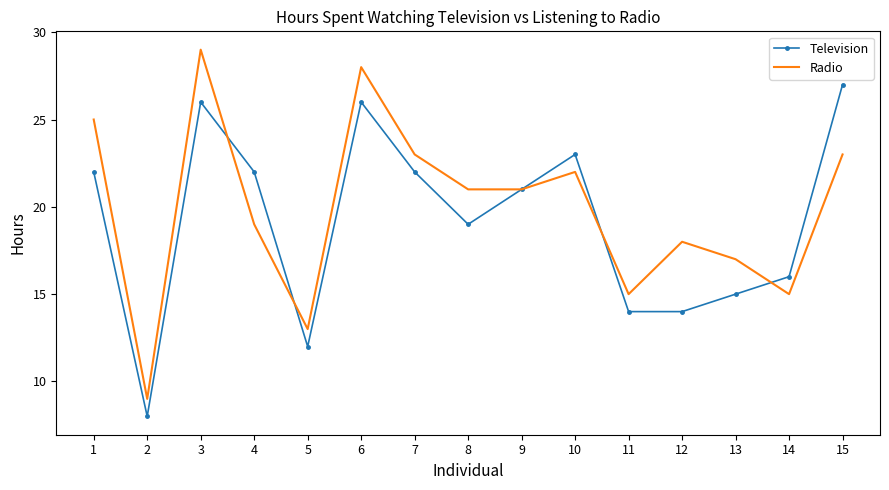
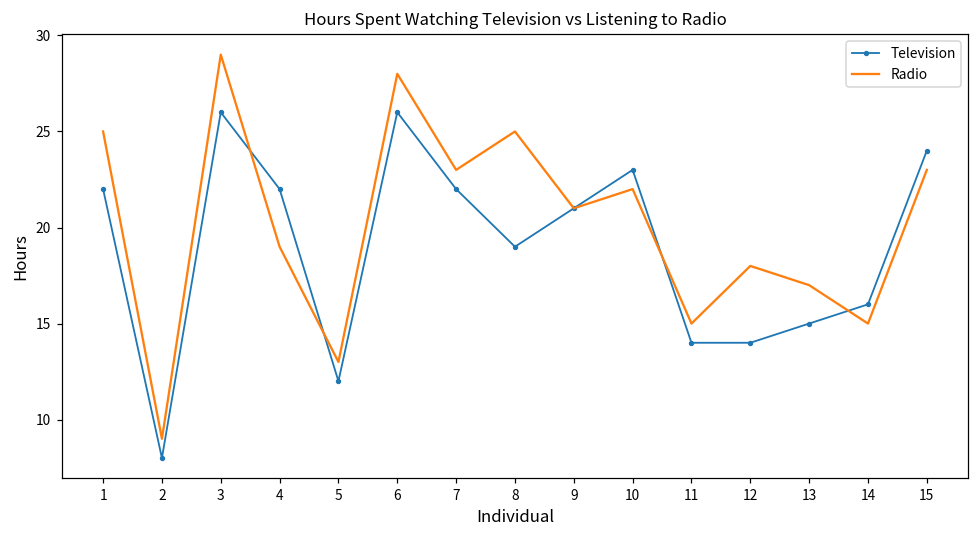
  {
    "Television": {
      "1": 22,
      "2": 8,
      "3": 26,
      "4": 22,
      "5": 12,
      "6": 26,
      "7": 22,
      "8": 19,
      "10": 23,
      "11": 14,
      "12": 14,
      "13": 15,
      "14": 16,
-     "15": 27
+     "15": 24
    },
    "Radio": {
      "1": 25,
      "2": 9,
      "3": 29,
      "4": 19,
      "5": 13,
      "6": 28,
      "7": 23,
-     "8": 21,
+     "8": 25,
      "10": 22,
      "11": 15,
      "12": 18,
      "13": 17,
      "14": 15,
      "15": 23
    }
  }
